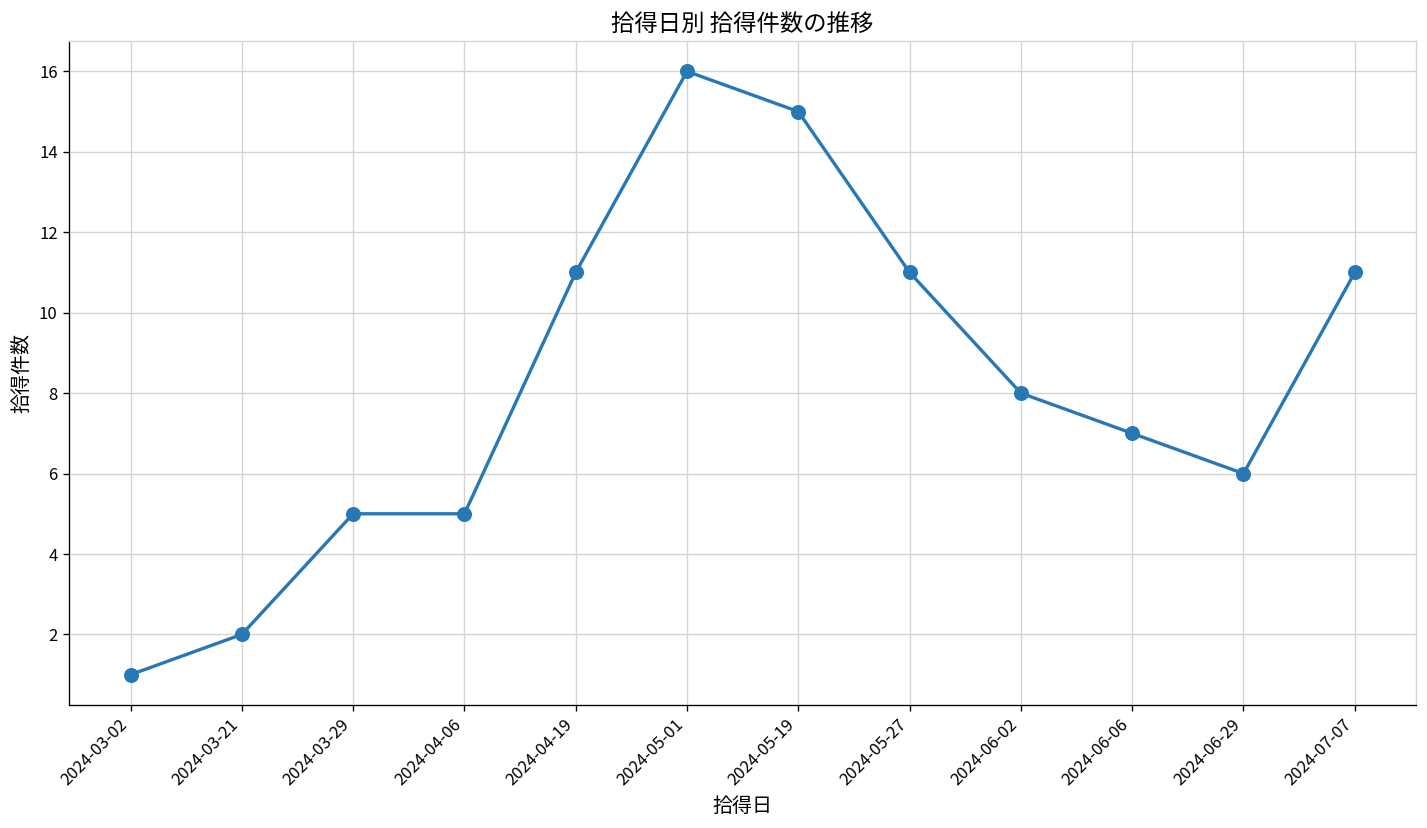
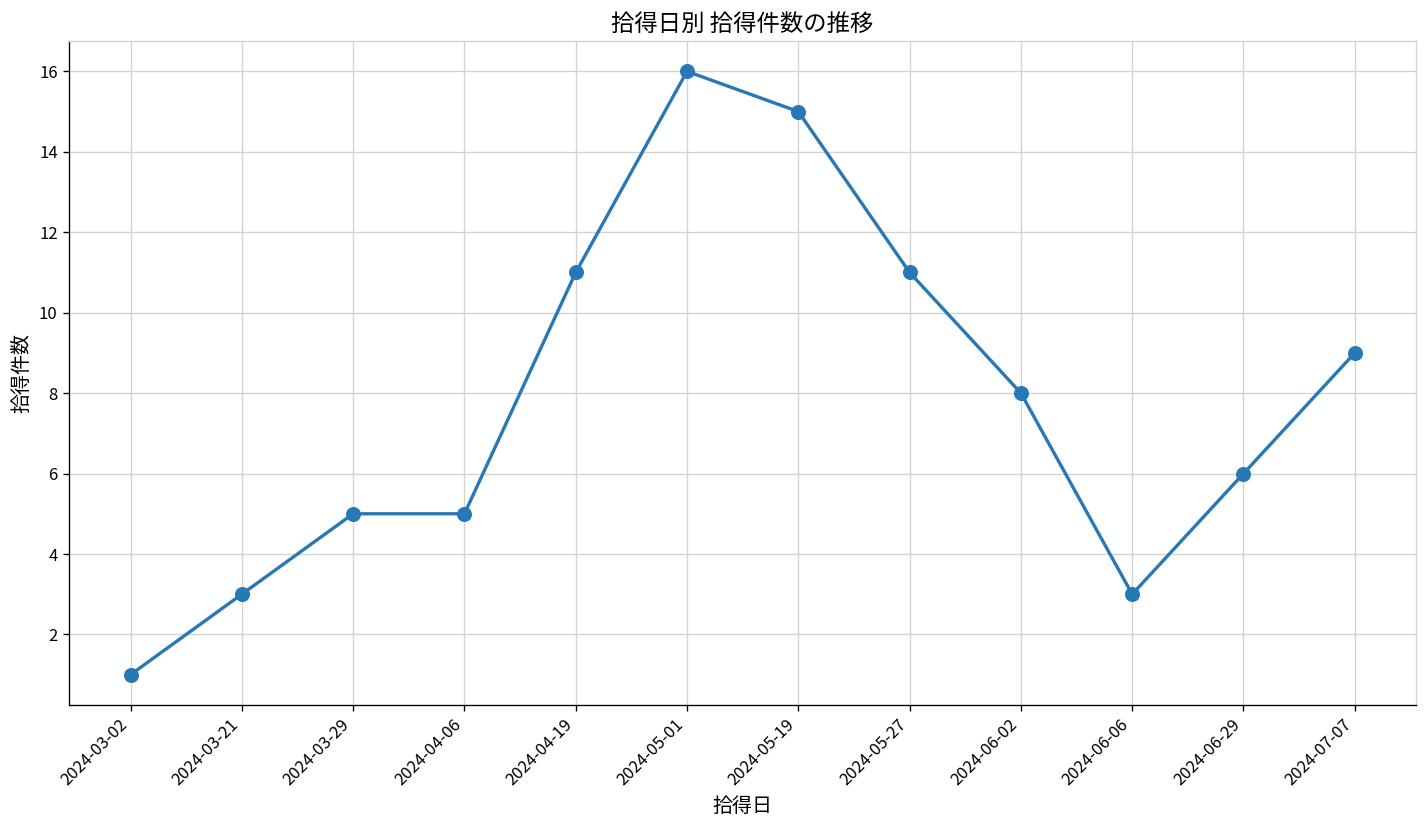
  {
    "2024-03-02": 1,
-   "2024-03-21": 2,
+   "2024-03-21": 3,
    "2024-03-29": 5,
    "2024-04-06": 5,
    "2024-04-19": 11,
    "2024-05-01": 16,
    "2024-05-19": 15,
    "2024-05-27": 11,
    "2024-06-02": 8,
-   "2024-06-06": 7,
+   "2024-06-06": 3,
    "2024-06-29": 6,
-   "2024-07-07": 11
+   "2024-07-07": 9
  }
